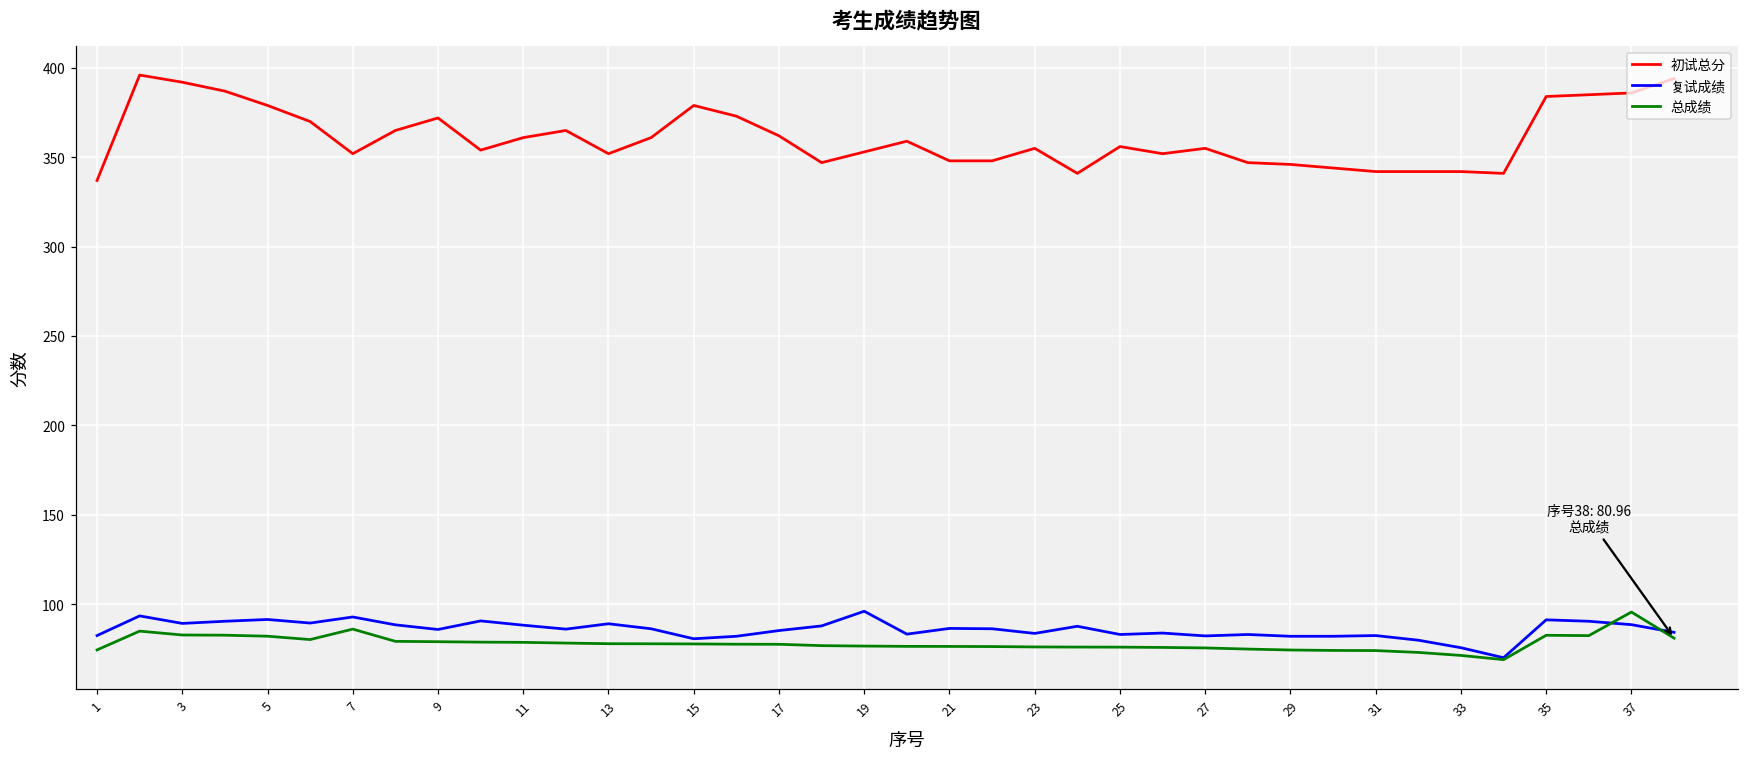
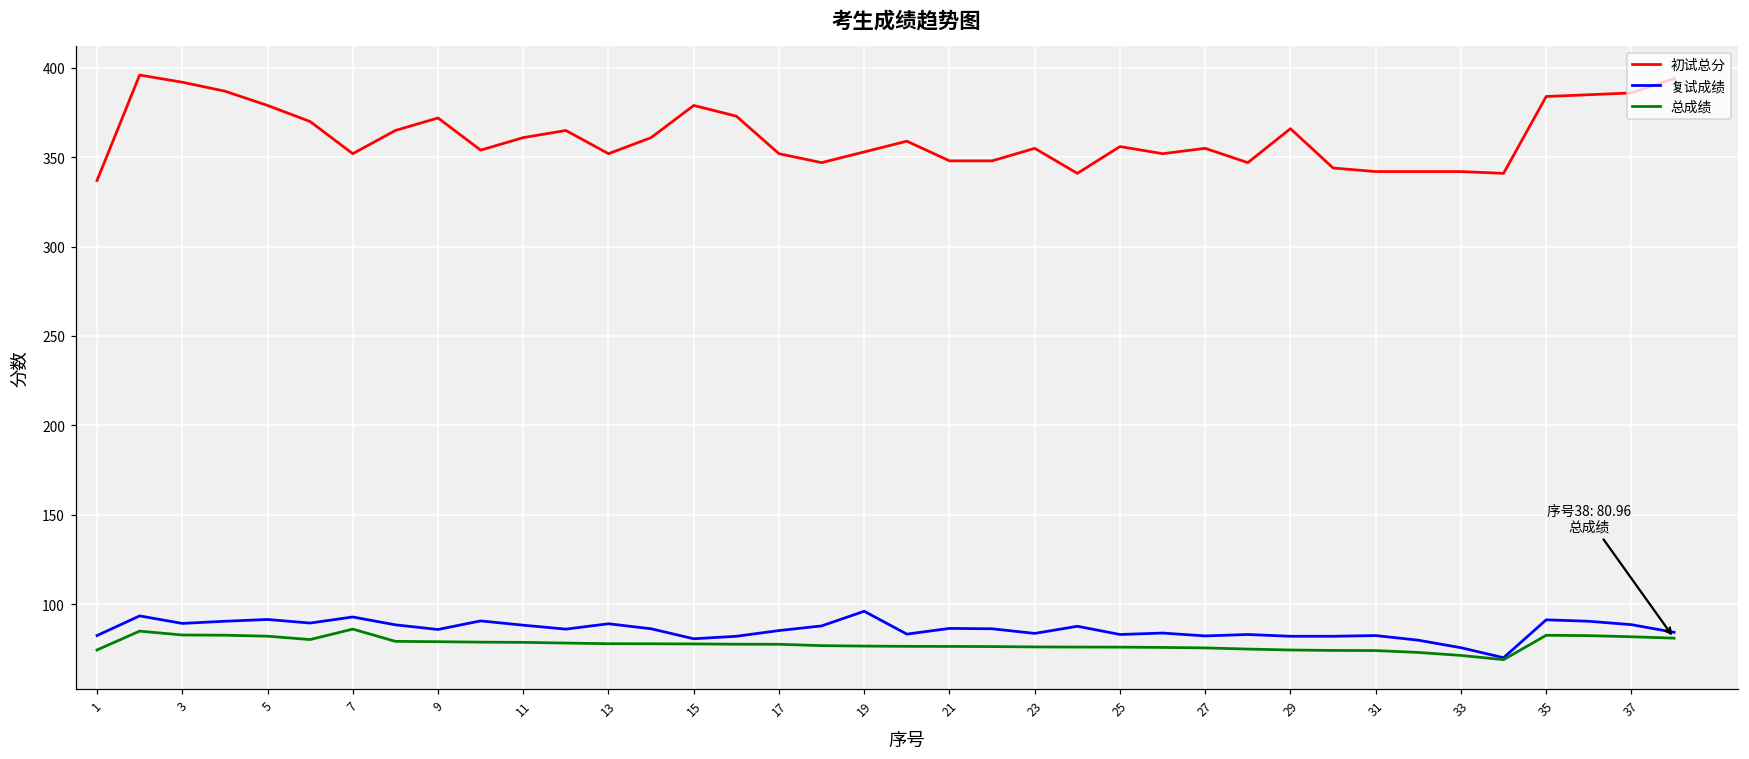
  {
    "初试总分": {
      "1": 337,
      "3": 392,
      "5": 379,
      "7": 352,
      "9": 372,
      "11": 361,
      "13": 352,
      "15": 379,
-     "17": 362,
+     "17": 352,
      "19": 353,
      "21": 348,
      "23": 355,
      "25": 356,
      "27": 355,
-     "29": 346,
+     "29": 366,
      "31": 342,
      "33": 342,
      "35": 384
    },
    "复试成绩": {
      "1": 82,
      "3": 89,
      "5": 91,
      "7": 93,
      "9": 86,
      "11": 88,
      "13": 89,
      "15": 81,
      "17": 85,
      "19": 96,
      "21": 86,
      "23": 84,
      "25": 83,
      "27": 82,
      "29": 82,
      "31": 82,
      "33": 76,
      "35": 91
    },
    "总成绩": {
      "1": 74,
      "3": 83,
      "5": 82,
      "7": 86,
      "9": 79,
      "11": 79,
      "13": 78,
      "15": 78,
      "17": 78,
      "19": 77,
      "21": 76,
      "23": 76,
      "25": 76,
      "27": 75,
      "29": 74,
      "31": 74,
      "33": 71,
      "35": 83,
-     "37": 96
+     "37": 82
    }
  }
